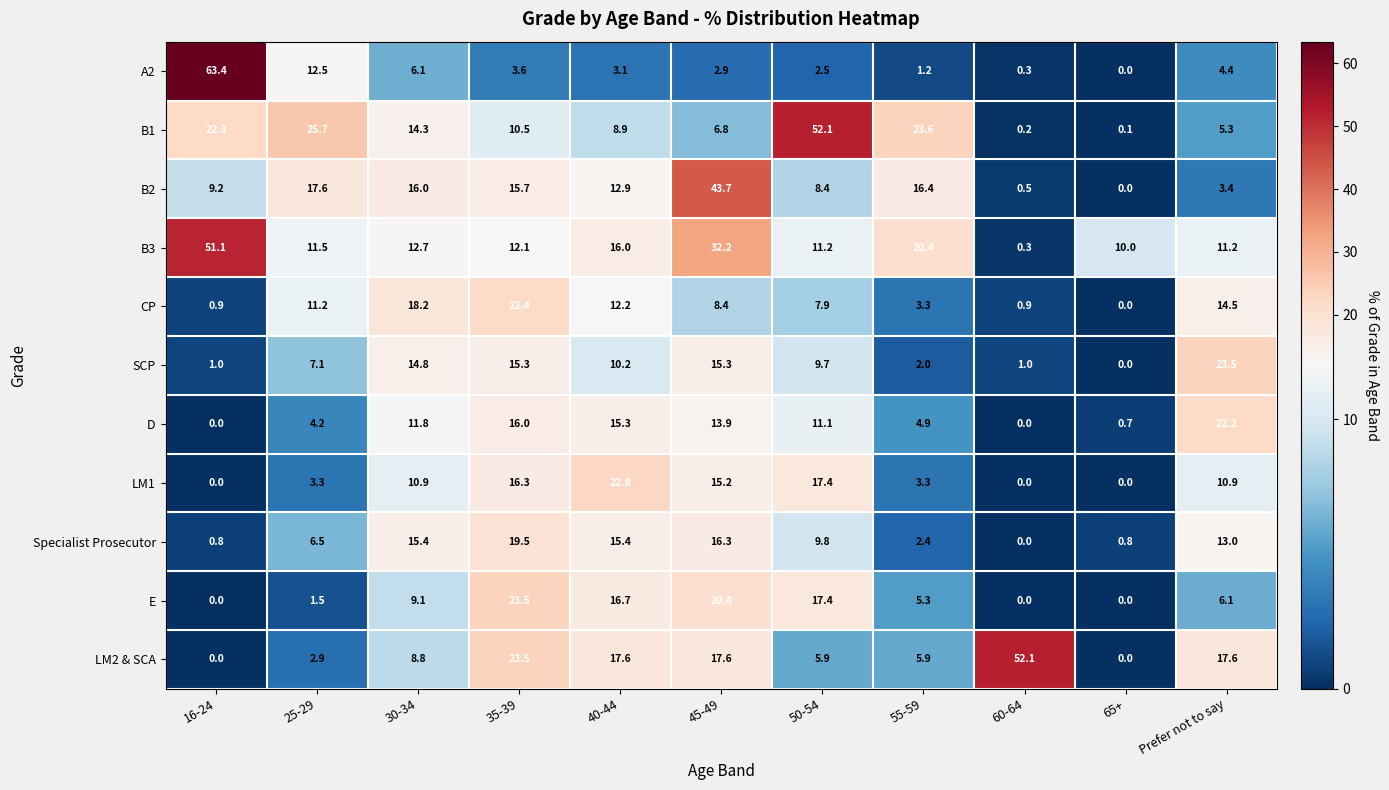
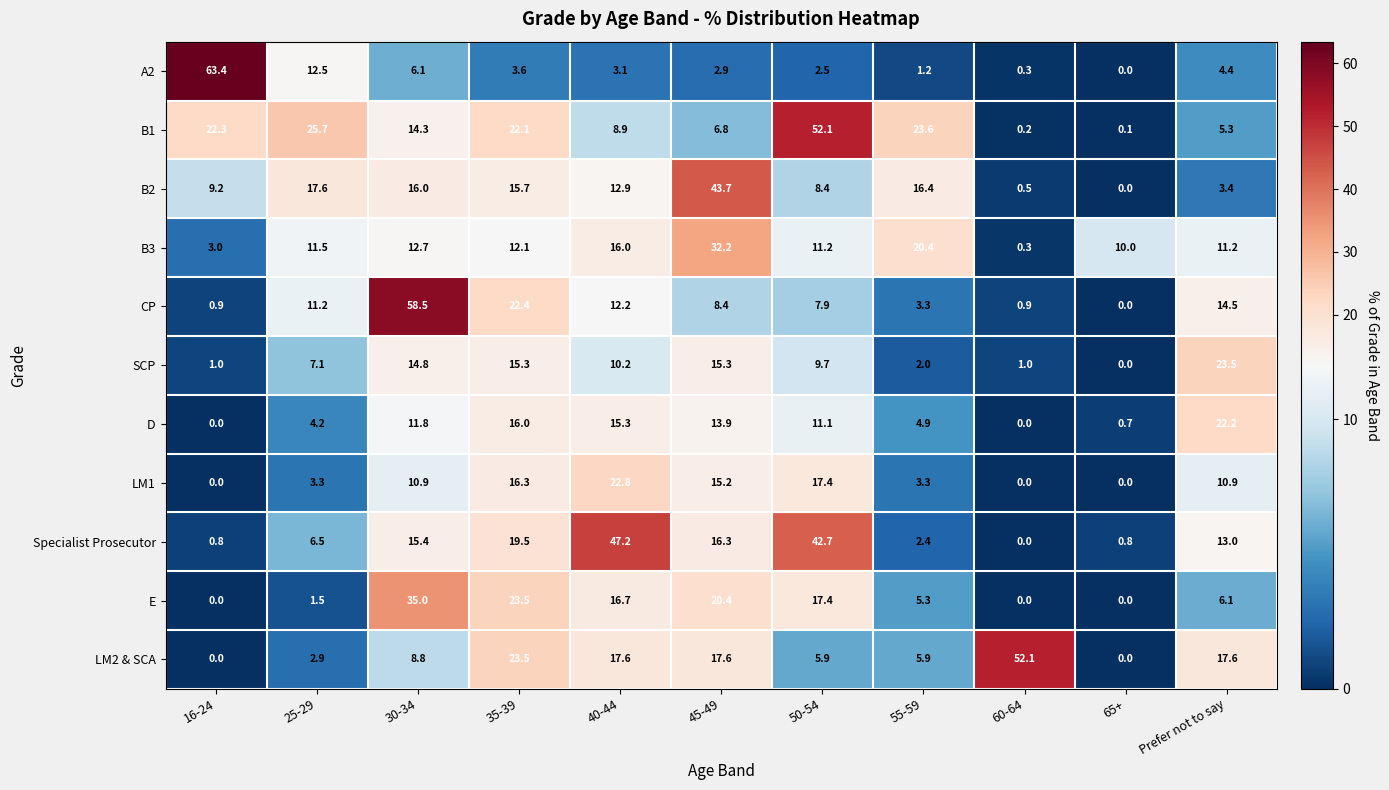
  {
    "A2": {
      "16-24": 63.4,
      "25-29": 12.5,
      "30-34": 6.1,
      "35-39": 3.6,
      "40-44": 3.1,
      "45-49": 2.9,
      "50-54": 2.5,
      "55-59": 1.2,
      "60-64": 0.3,
      "65+": 0.0,
      "Prefer not to say": 4.4
    },
    "B1": {
      "16-24": 22.3,
      "25-29": 25.7,
      "30-34": 14.3,
-     "35-39": 10.5,
+     "35-39": 22.1,
      "40-44": 8.9,
      "45-49": 6.8,
      "50-54": 52.1,
      "55-59": 23.6,
      "60-64": 0.2,
      "65+": 0.1,
      "Prefer not to say": 5.3
    },
    "B2": {
      "16-24": 9.2,
      "25-29": 17.6,
      "30-34": 16.0,
      "35-39": 15.7,
      "40-44": 12.9,
      "45-49": 43.7,
      "50-54": 8.4,
      "55-59": 16.4,
      "60-64": 0.5,
      "65+": 0.0,
      "Prefer not to say": 3.4
    },
    "B3": {
-     "16-24": 51.1,
+     "16-24": 3.0,
      "25-29": 11.5,
      "30-34": 12.7,
      "35-39": 12.1,
      "40-44": 16.0,
      "45-49": 32.2,
      "50-54": 11.2,
      "55-59": 20.4,
      "60-64": 0.3,
      "65+": 10.0,
      "Prefer not to say": 11.2
    },
    "CP": {
      "16-24": 0.9,
      "25-29": 11.2,
-     "30-34": 18.2,
+     "30-34": 58.5,
      "35-39": 22.4,
      "40-44": 12.2,
      "45-49": 8.4,
      "50-54": 7.9,
      "55-59": 3.3,
      "60-64": 0.9,
      "65+": 0.0,
      "Prefer not to say": 14.5
    },
    "SCP": {
      "16-24": 1.0,
      "25-29": 7.1,
      "30-34": 14.8,
      "35-39": 15.3,
      "40-44": 10.2,
      "45-49": 15.3,
      "50-54": 9.7,
      "55-59": 2.0,
      "60-64": 1.0,
      "65+": 0.0,
      "Prefer not to say": 23.5
    },
    "D": {
      "16-24": 0.0,
      "25-29": 4.2,
      "30-34": 11.8,
      "35-39": 16.0,
      "40-44": 15.3,
      "45-49": 13.9,
      "50-54": 11.1,
      "55-59": 4.9,
      "60-64": 0.0,
      "65+": 0.7,
      "Prefer not to say": 22.2
    },
    "LM1": {
      "16-24": 0.0,
      "25-29": 3.3,
      "30-34": 10.9,
      "35-39": 16.3,
      "40-44": 22.8,
      "45-49": 15.2,
      "50-54": 17.4,
      "55-59": 3.3,
      "60-64": 0.0,
      "65+": 0.0,
      "Prefer not to say": 10.9
    },
    "Specialist Prosecutor": {
      "16-24": 0.8,
      "25-29": 6.5,
      "30-34": 15.4,
      "35-39": 19.5,
-     "40-44": 15.4,
+     "40-44": 47.2,
      "45-49": 16.3,
-     "50-54": 9.8,
+     "50-54": 42.7,
      "55-59": 2.4,
      "60-64": 0.0,
      "65+": 0.8,
      "Prefer not to say": 13.0
    },
    "E": {
      "16-24": 0.0,
      "25-29": 1.5,
-     "30-34": 9.1,
+     "30-34": 35.0,
      "35-39": 23.5,
      "40-44": 16.7,
      "45-49": 20.4,
      "50-54": 17.4,
      "55-59": 5.3,
      "60-64": 0.0,
      "65+": 0.0,
      "Prefer not to say": 6.1
    },
    "LM2 & SCA": {
      "16-24": 0.0,
      "25-29": 2.9,
      "30-34": 8.8,
      "35-39": 23.5,
      "40-44": 17.6,
      "45-49": 17.6,
      "50-54": 5.9,
      "55-59": 5.9,
      "60-64": 52.1,
      "65+": 0.0,
      "Prefer not to say": 17.6
    }
  }
